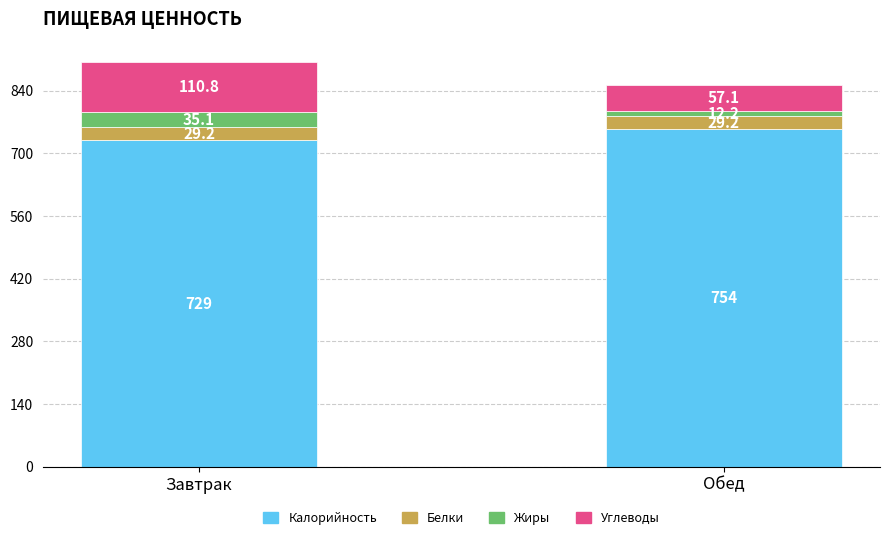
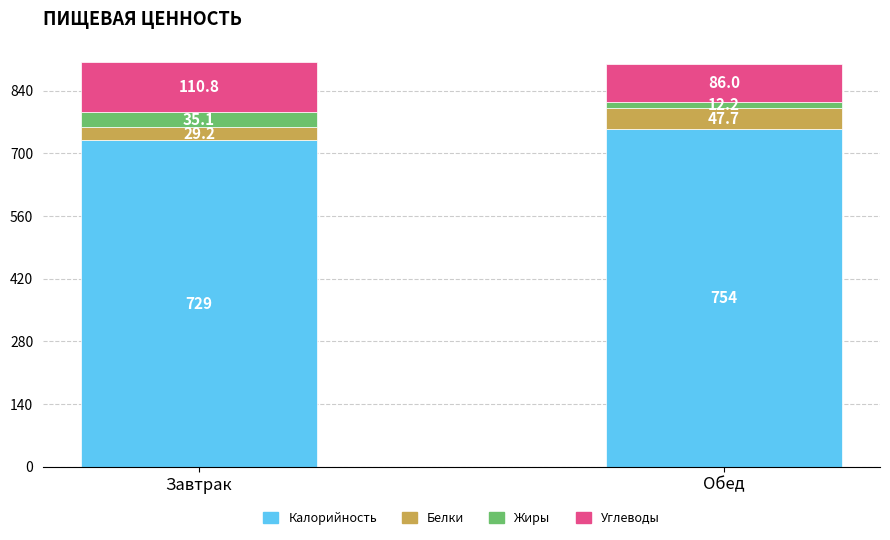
  {
    "Калорийность": {
      "Завтрак": 729,
      "Обед": 754
    },
    "Белки": {
      "Завтрак": 29.2,
-     "Обед": 29.2
+     "Обед": 47.7
    },
    "Жиры": {
      "Завтрак": 35.1
    },
    "Углеводы": {
      "Завтрак": 110.8,
-     "Обед": 57.1
+     "Обед": 86.0
    }
  }
